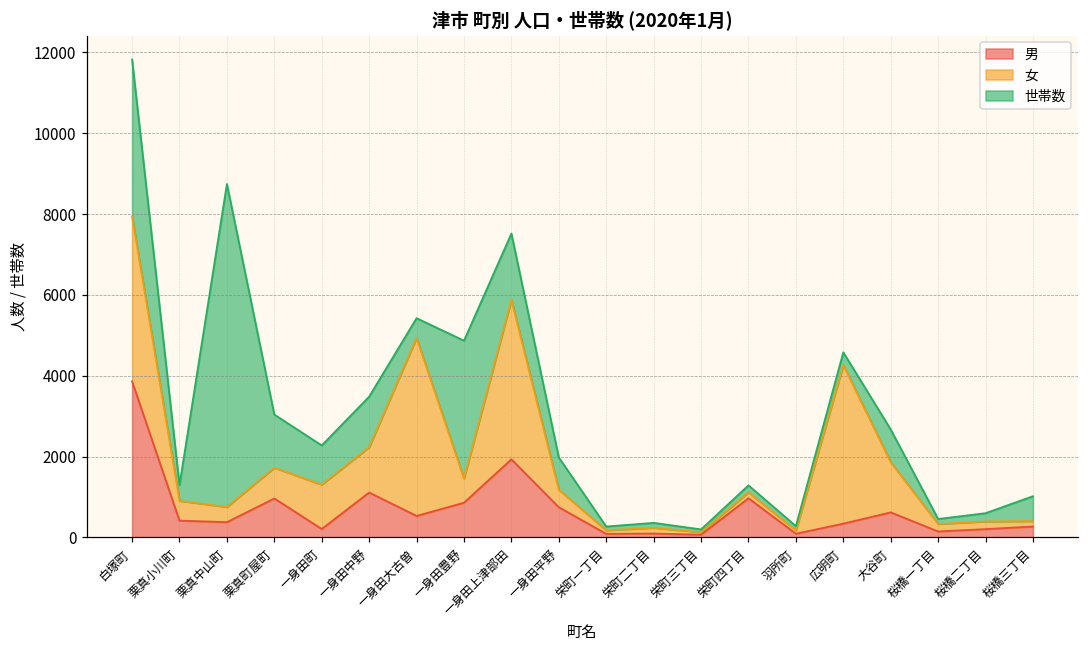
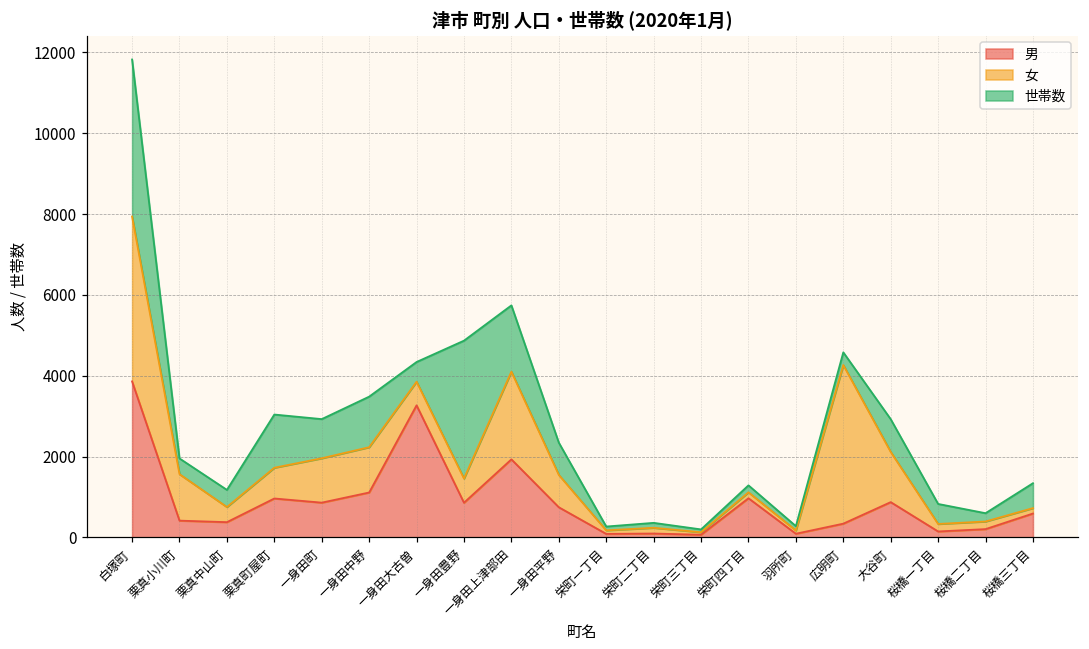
  {
    "男": {
      "白塚町": 3900,
      "栗真小川町": 400,
      "栗真中山町": 400,
      "栗真町屋町": 1000,
-     "一身田町": 200,
+     "一身田町": 900,
      "一身田中野": 1100,
-     "一身田大古曽": 500,
+     "一身田大古曽": 3300,
      "一身田豊野": 900,
      "一身田上津部田": 1900,
      "一身田平野": 700,
      "栄町一丁目": 100,
      "栄町二丁目": 100,
      "栄町四丁目": 1000,
      "羽所町": 100,
      "広明町": 300,
-     "大谷町": 600,
+     "大谷町": 900,
      "桜橋一丁目": 100,
      "桜橋二丁目": 200,
-     "桜橋三丁目": 300
+     "桜橋三丁目": 600
    },
    "女": {
      "白塚町": 4100,
-     "栗真小川町": 500,
+     "栗真小川町": 1200,
      "栗真中山町": 400,
      "栗真町屋町": 800,
      "一身田町": 1100,
      "一身田中野": 1100,
-     "一身田大古曽": 4400,
+     "一身田大古曽": 600,
      "一身田豊野": 600,
-     "一身田上津部田": 3900,
-     "一身田平野": 400,
+     "一身田上津部田": 2200,
+     "一身田平野": 800,
      "栄町一丁目": 100,
      "栄町二丁目": 100,
      "栄町四丁目": 100,
      "羽所町": 100,
      "広明町": 3900,
      "大谷町": 1200,
      "桜橋一丁目": 200,
      "桜橋二丁目": 200,
      "桜橋三丁目": 100
    },
    "世帯数": {
      "白塚町": 3900,
      "栗真小川町": 400,
-     "栗真中山町": 8000,
+     "栗真中山町": 400,
      "栗真町屋町": 1300,
      "一身田町": 1000,
      "一身田中野": 1300,
      "一身田大古曽": 500,
      "一身田豊野": 3400,
      "一身田上津部田": 1600,
      "一身田平野": 800,
      "栄町一丁目": 100,
      "栄町二丁目": 100,
      "栄町三丁目": 100,
      "栄町四丁目": 200,
      "羽所町": 100,
      "広明町": 300,
      "大谷町": 800,
-     "桜橋一丁目": 100,
+     "桜橋一丁目": 500,
      "桜橋二丁目": 200,
      "桜橋三丁目": 600
    }
  }
